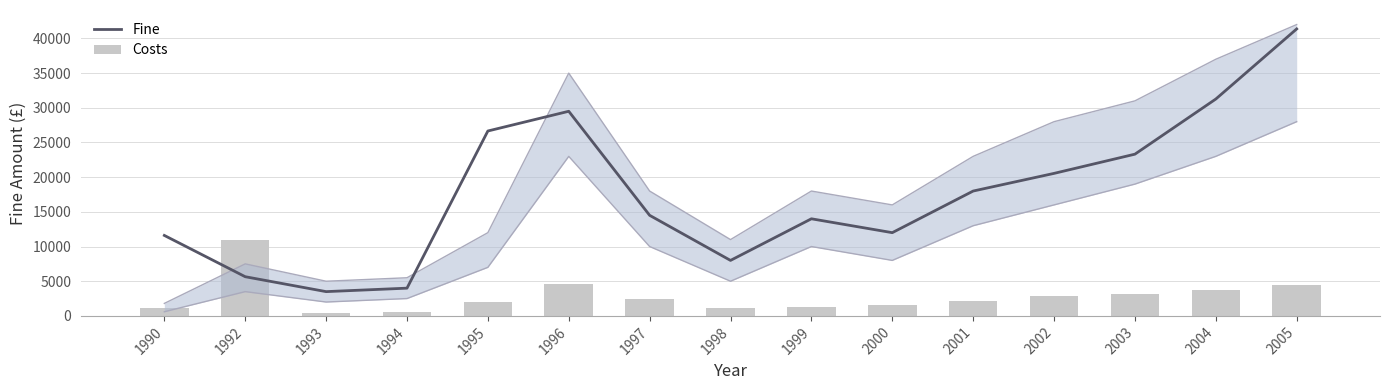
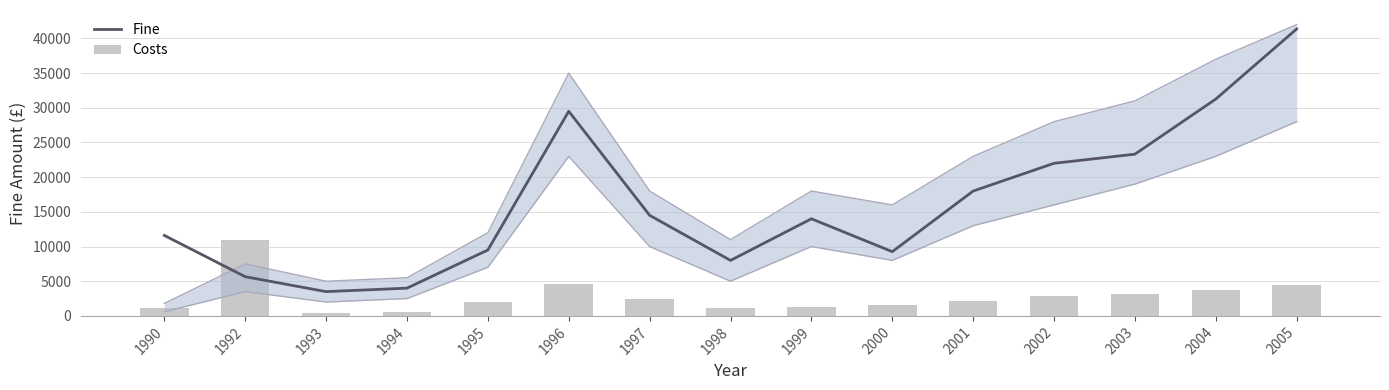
  {
    "Fine": {
      "1990": 12000,
      "1992": 6000,
      "1993": 4000,
      "1994": 4000,
-     "1995": 27000,
+     "1995": 10000,
      "1996": 30000,
      "1997": 15000,
      "1998": 8000,
      "1999": 14000,
-     "2000": 12000,
+     "2000": 9000,
      "2001": 18000,
-     "2002": 21000,
+     "2002": 22000,
      "2003": 23000,
      "2004": 31000,
      "2005": 41000
    }
  }
